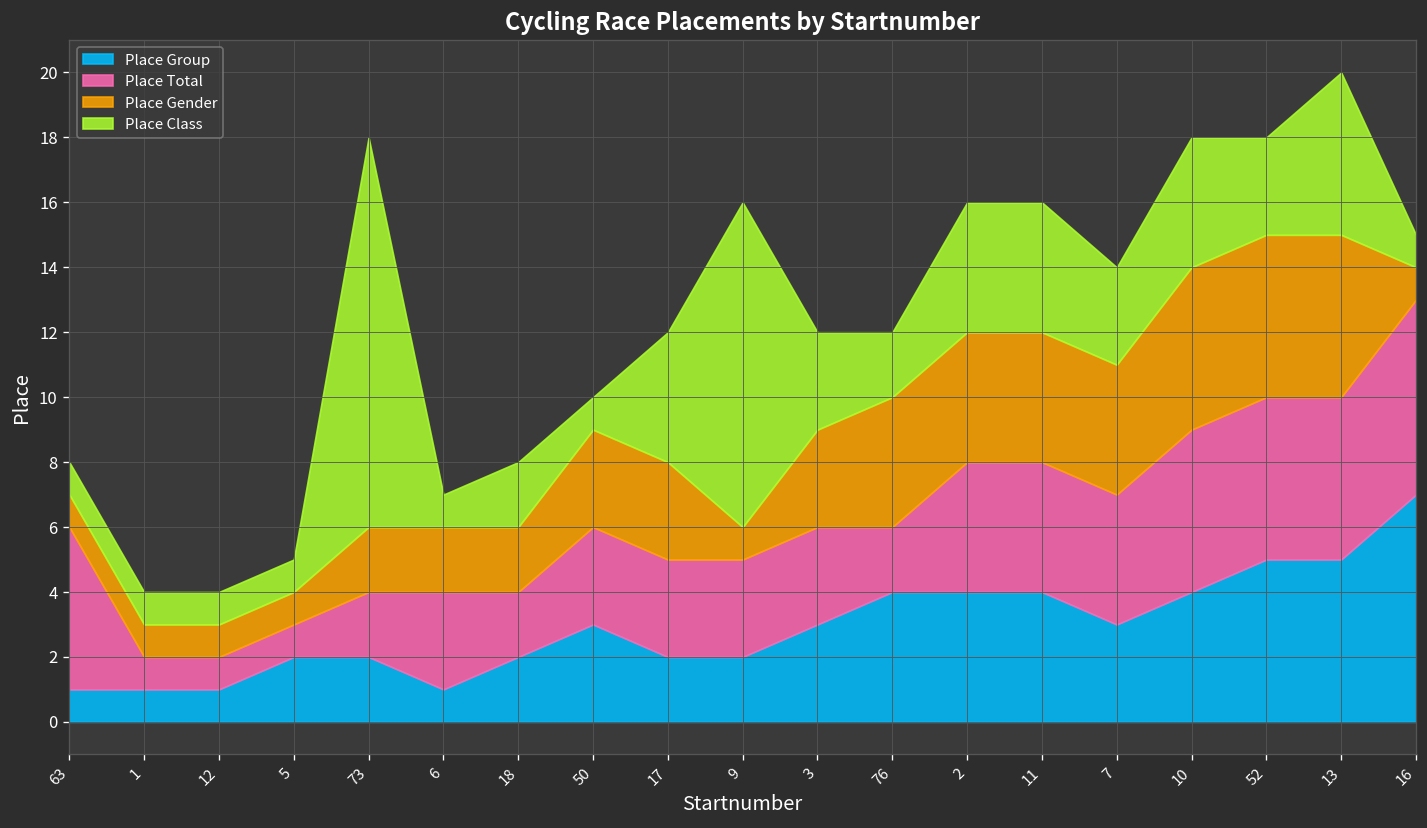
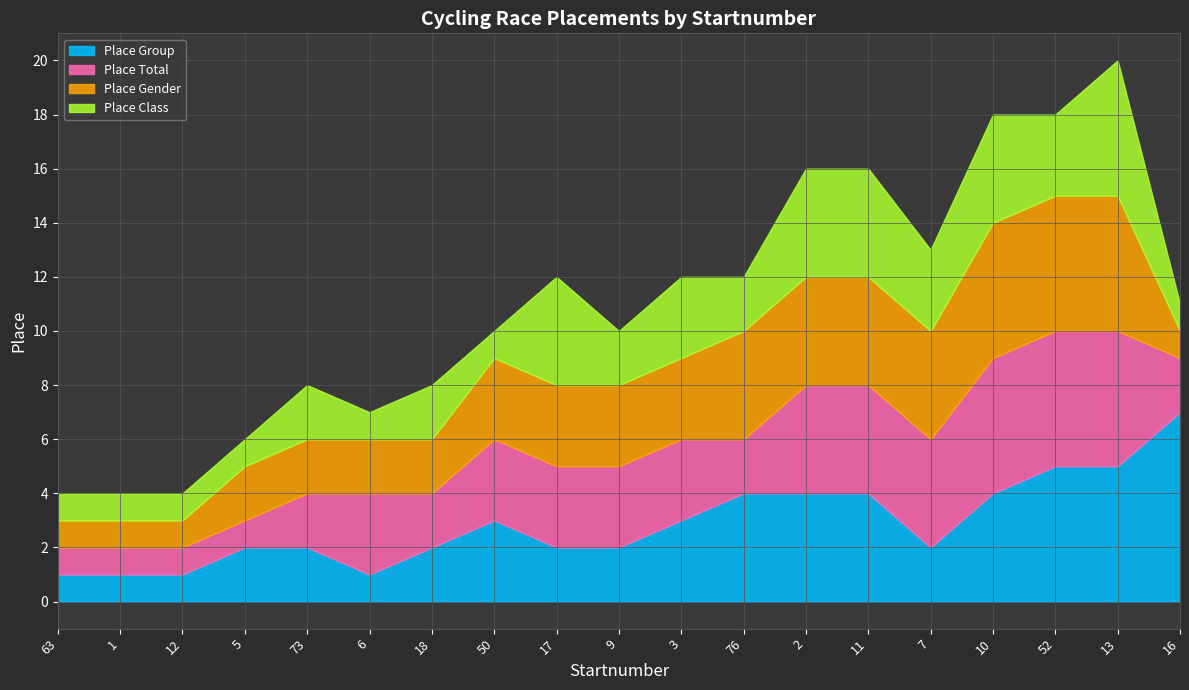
  {
    "Place Group": {
      "63": 1,
      "1": 1,
      "12": 1,
      "5": 2,
      "73": 2,
      "6": 1,
      "18": 2,
      "50": 3,
      "17": 2,
      "9": 2,
      "3": 3,
      "76": 4,
      "2": 4,
      "11": 4,
-     "7": 3,
+     "7": 2,
      "10": 4,
      "52": 5,
      "13": 5,
      "16": 7
    },
    "Place Total": {
-     "63": 5,
+     "63": 1,
      "1": 1,
      "12": 1,
      "5": 1,
      "73": 2,
      "6": 3,
      "18": 2,
      "50": 3,
      "17": 3,
      "9": 3,
      "3": 3,
      "76": 2,
      "2": 4,
      "11": 4,
      "7": 4,
      "10": 5,
      "52": 5,
      "13": 5,
-     "16": 6
+     "16": 2
    },
    "Place Gender": {
      "63": 1,
      "1": 1,
      "12": 1,
-     "5": 1,
+     "5": 2,
      "73": 2,
      "6": 2,
      "18": 2,
      "50": 3,
      "17": 3,
-     "9": 1,
+     "9": 3,
      "3": 3,
      "76": 4,
      "2": 4,
      "11": 4,
      "7": 4,
      "10": 5,
      "52": 5,
      "13": 5,
      "16": 1
    },
    "Place Class": {
      "63": 1,
      "1": 1,
      "12": 1,
      "5": 1,
-     "73": 12,
+     "73": 2,
      "6": 1,
      "18": 2,
      "50": 1,
      "17": 4,
-     "9": 10,
+     "9": 2,
      "3": 3,
      "76": 2,
      "2": 4,
      "11": 4,
      "7": 3,
      "10": 4,
      "52": 3,
      "13": 5,
      "16": 1
    }
  }
